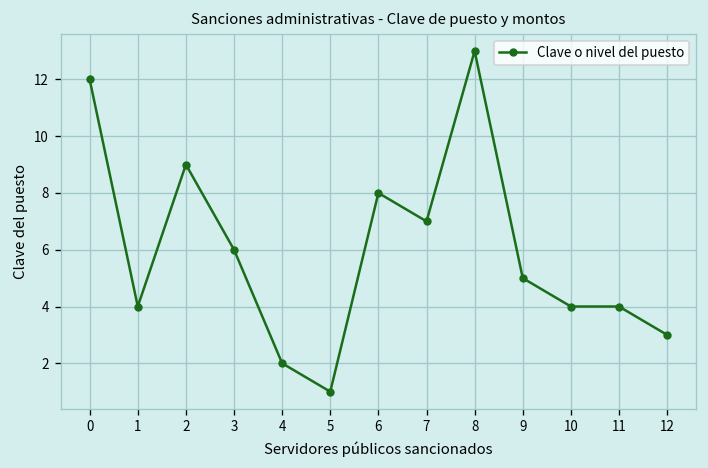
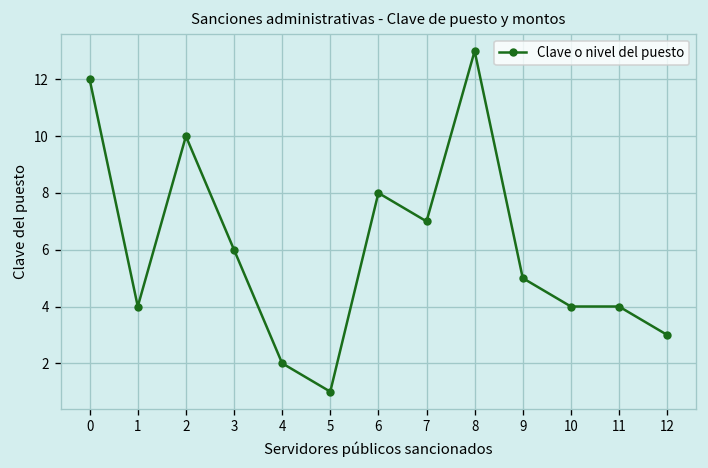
  {
    "0": 12,
    "1": 4,
-   "2": 9,
+   "2": 10,
    "3": 6,
    "4": 2,
    "5": 1,
    "6": 8,
    "7": 7,
    "8": 13,
    "9": 5,
    "10": 4,
    "11": 4,
    "12": 3
  }
